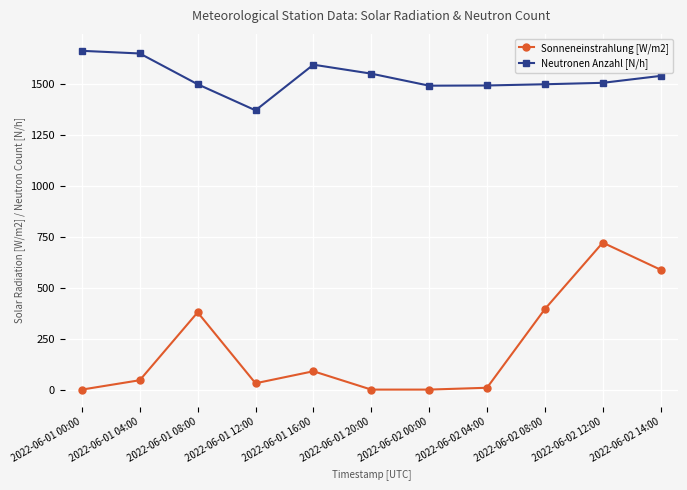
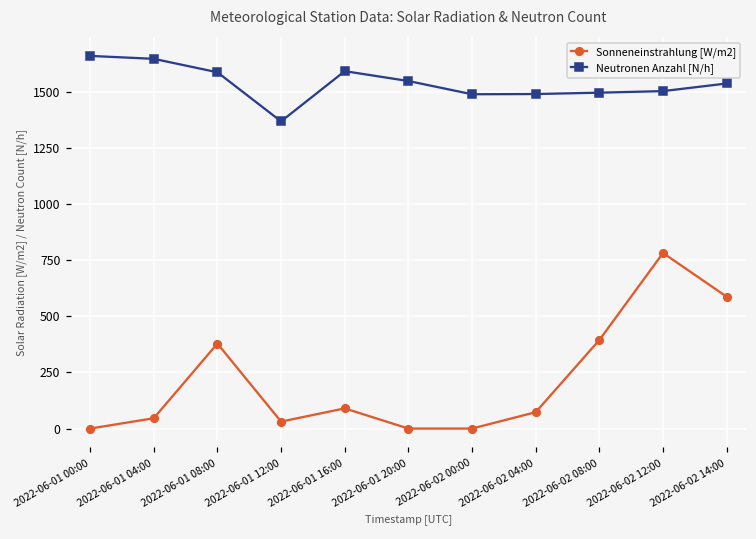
  {
    "Sonneneinstrahlung [W/m2]": {
      "2022-06-01 00:00": 0,
      "2022-06-01 04:00": 50,
      "2022-06-01 08:00": 380,
      "2022-06-01 12:00": 30,
      "2022-06-01 16:00": 90,
      "2022-06-01 20:00": 0,
      "2022-06-02 00:00": 0,
-     "2022-06-02 04:00": 10,
+     "2022-06-02 04:00": 70,
      "2022-06-02 08:00": 400,
-     "2022-06-02 12:00": 720,
+     "2022-06-02 12:00": 780,
      "2022-06-02 14:00": 590
    },
    "Neutronen Anzahl [N/h]": {
      "2022-06-01 00:00": 1660,
      "2022-06-01 04:00": 1650,
-     "2022-06-01 08:00": 1500,
+     "2022-06-01 08:00": 1590,
      "2022-06-01 12:00": 1370,
      "2022-06-01 16:00": 1590,
      "2022-06-01 20:00": 1550,
      "2022-06-02 00:00": 1490,
      "2022-06-02 04:00": 1490,
      "2022-06-02 08:00": 1500,
      "2022-06-02 12:00": 1510,
      "2022-06-02 14:00": 1540
    }
  }
